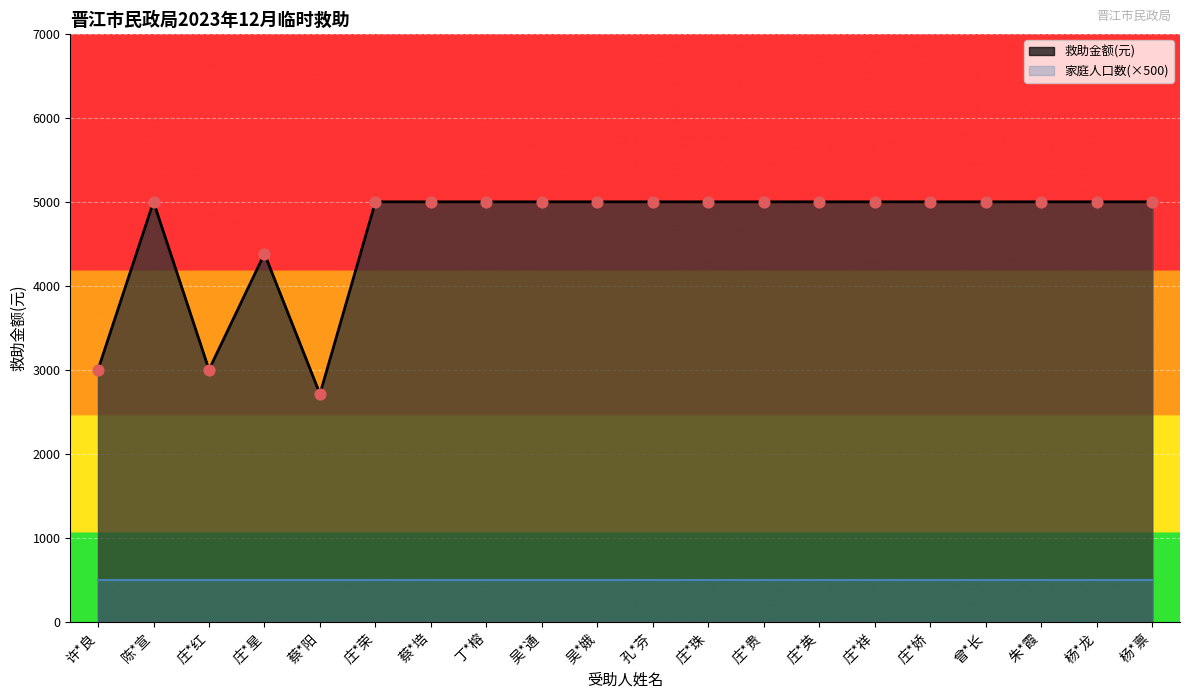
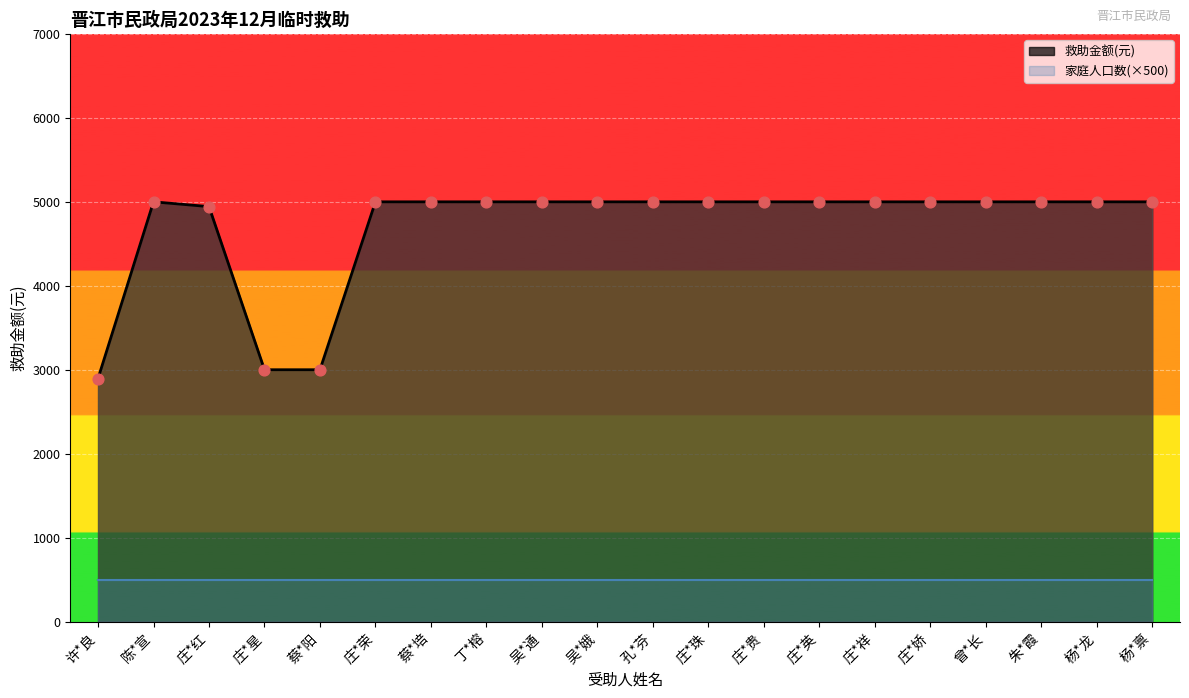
  {
    "救助金额(元)": {
-     "许*良": 3000,
+     "许*良": 2900,
      "陈*宣": 5000,
-     "庄*红": 3000,
-     "庄*星": 4400,
-     "蔡*阳": 2700,
+     "庄*红": 4900,
+     "庄*星": 3000,
+     "蔡*阳": 3000,
      "庄*荣": 5000,
      "蔡*培": 5000,
      "丁*榕": 5000,
      "吴*通": 5000,
      "吴*娥": 5000,
      "孔*芬": 5000,
      "庄*珠": 5000,
      "庄*贵": 5000,
      "庄*英": 5000,
      "庄*祥": 5000,
      "庄*娇": 5000,
      "曾*长": 5000,
      "朱*霞": 5000,
      "杨*龙": 5000,
      "杨*禀": 5000
    },
    "家庭人口数(×500)": {
      "许*良": 500,
      "陈*宣": 500,
      "庄*红": 500,
      "庄*星": 500,
      "蔡*阳": 500,
      "庄*荣": 500,
      "蔡*培": 500,
      "丁*榕": 500,
      "吴*通": 500,
      "吴*娥": 500,
      "孔*芬": 500,
      "庄*珠": 500,
      "庄*贵": 500,
      "庄*英": 500,
      "庄*祥": 500,
      "庄*娇": 500,
      "曾*长": 500,
      "朱*霞": 500,
      "杨*龙": 500,
      "杨*禀": 500
    }
  }
